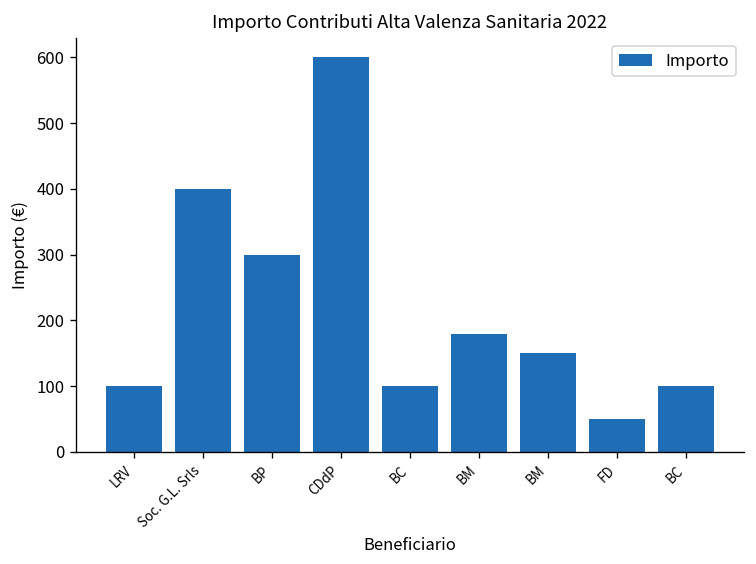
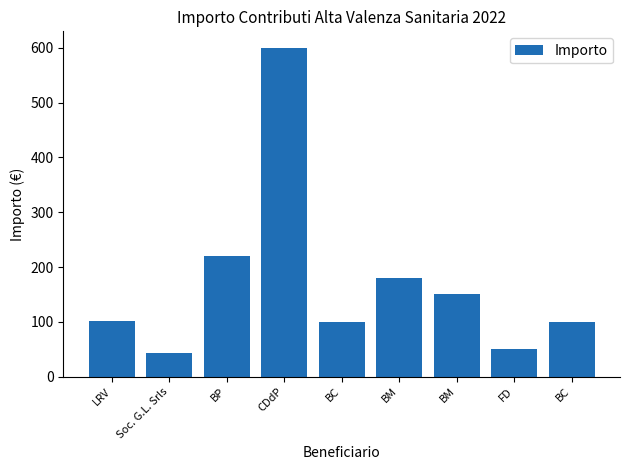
  {
    "LRV": 100,
-   "Soc. G.L. Srls": 400,
-   "BP": 300,
+   "Soc. G.L. Srls": 40,
+   "BP": 220,
    "CDdP": 600,
    "FD": 50
  }
